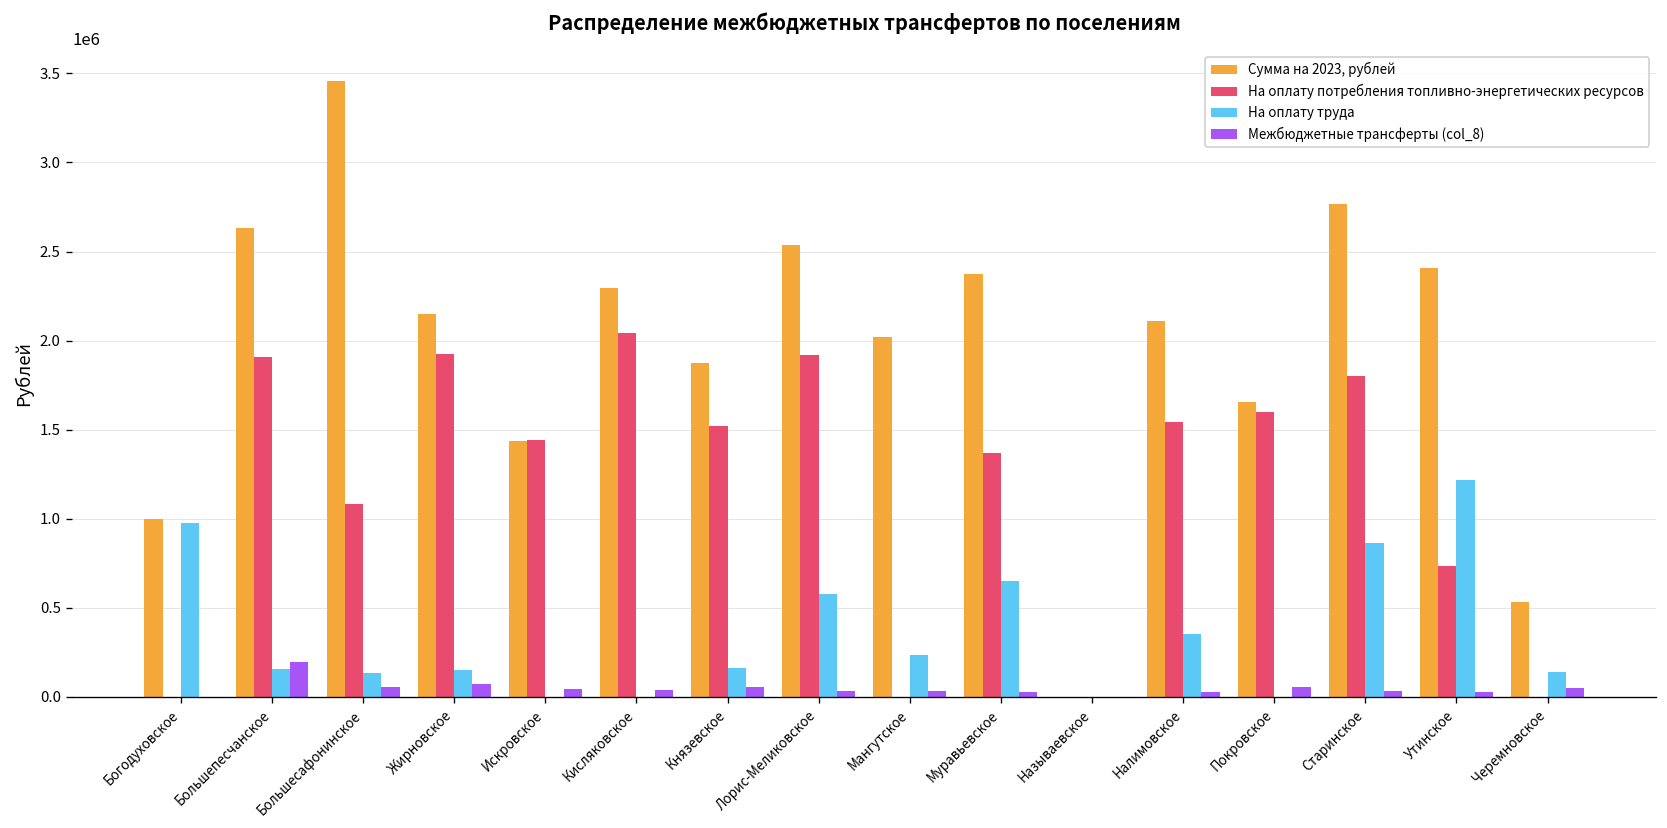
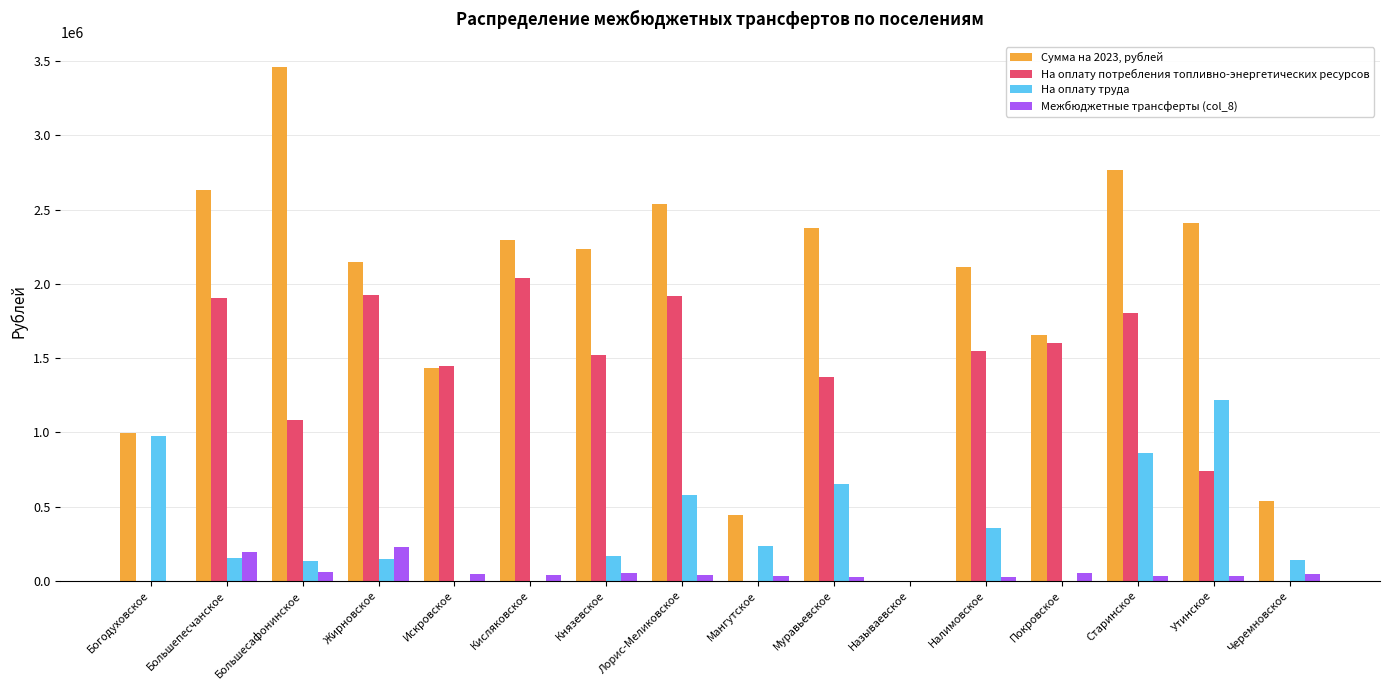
  {
    "Сумма на 2023, рублей": {
      "Богодуховское": 1000000,
      "Большепесчанское": 2630000,
      "Большесафонинское": 3460000,
      "Жирновское": 2150000,
      "Искровское": 1440000,
      "Кисляковское": 2300000,
-     "Князевское": 1870000,
+     "Князевское": 2240000,
      "Лорис-Меликовское": 2540000,
-     "Мангутское": 2020000,
+     "Мангутское": 440000,
      "Муравьевское": 2370000,
      "Налимовское": 2110000,
      "Покровское": 1660000,
      "Старинское": 2760000,
      "Утинское": 2410000,
      "Черемновское": 530000
    },
    "На оплату потребления топливно-энергетических ресурсов": {
      "Богодуховское": 0,
      "Большепесчанское": 1910000,
      "Большесафонинское": 1080000,
      "Жирновское": 1920000,
      "Искровское": 1440000,
      "Кисляковское": 2040000,
      "Князевское": 1520000,
      "Лорис-Меликовское": 1920000,
      "Мангутское": 0,
      "Муравьевское": 1370000,
      "Называевское": 0,
      "Налимовское": 1550000,
      "Покровское": 1600000,
      "Старинское": 1800000,
      "Утинское": 740000,
      "Черемновское": 0
    },
    "На оплату труда": {
      "Богодуховское": 980000,
      "Большепесчанское": 160000,
      "Большесафонинское": 140000,
      "Жирновское": 150000,
      "Искровское": 0,
      "Кисляковское": 0,
      "Князевское": 160000,
      "Лорис-Меликовское": 580000,
      "Мангутское": 240000,
      "Муравьевское": 650000,
      "Называевское": 0,
      "Налимовское": 350000,
      "Покровское": 0,
      "Старинское": 860000,
      "Утинское": 1220000,
      "Черемновское": 140000
    },
    "Межбюджетные трансферты (col_8)": {
      "Большепесчанское": 200000,
      "Большесафонинское": 60000,
-     "Жирновское": 80000,
+     "Жирновское": 230000,
      "Искровское": 50000,
      "Кисляковское": 40000,
      "Князевское": 60000,
      "Лорис-Меликовское": 40000,
      "Мангутское": 30000,
      "Муравьевское": 30000,
      "Называевское": 0,
      "Налимовское": 30000,
      "Покровское": 50000,
      "Старинское": 30000,
      "Утинское": 30000,
      "Черемновское": 50000
    }
  }
